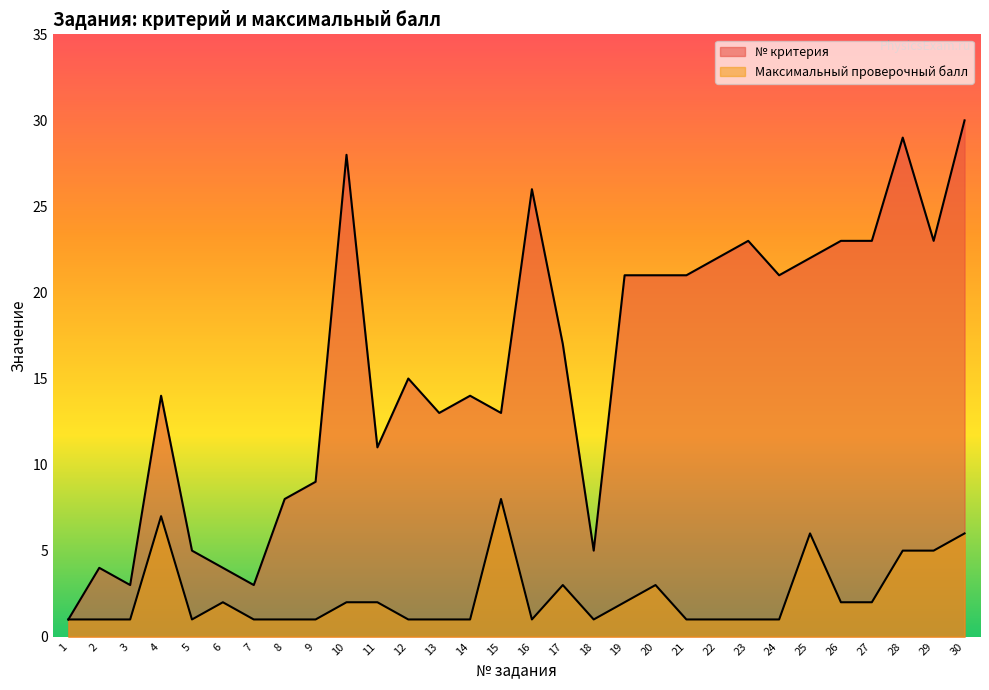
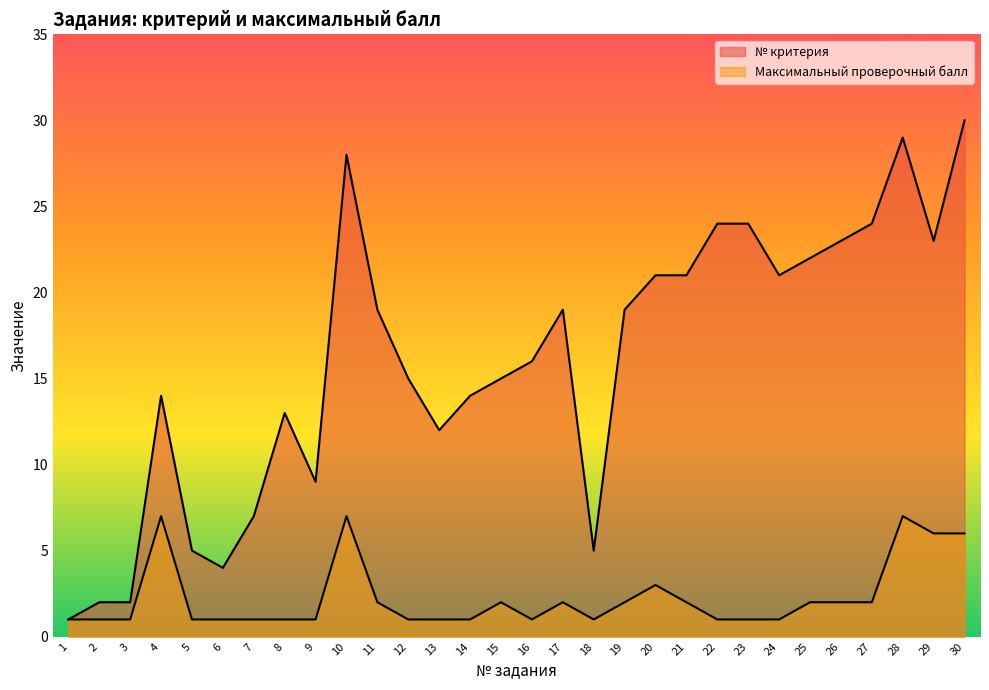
  {
    "№ критерия": {
-     "2": 4,
-     "3": 3,
+     "2": 2,
+     "3": 2,
      "4": 14,
      "5": 5,
      "6": 4,
-     "7": 3,
-     "8": 8,
+     "7": 7,
+     "8": 13,
      "9": 9,
      "10": 28,
-     "11": 11,
+     "11": 19,
      "12": 15,
-     "13": 13,
+     "13": 12,
      "14": 14,
-     "15": 13,
-     "16": 26,
-     "17": 17,
+     "15": 15,
+     "16": 16,
+     "17": 19,
      "18": 5,
-     "19": 21,
+     "19": 19,
      "20": 21,
      "21": 21,
-     "22": 22,
-     "23": 23,
+     "22": 24,
+     "23": 24,
      "24": 21,
      "25": 22,
      "26": 23,
-     "27": 23,
+     "27": 24,
      "28": 29,
      "29": 23,
      "30": 30
    },
    "Максимальный проверочный балл": {
      "2": 1,
      "3": 1,
      "4": 7,
      "5": 1,
-     "6": 2,
+     "6": 1,
      "7": 1,
      "8": 1,
      "9": 1,
-     "10": 2,
+     "10": 7,
      "11": 2,
      "12": 1,
      "13": 1,
      "14": 1,
-     "15": 8,
+     "15": 2,
      "16": 1,
-     "17": 3,
+     "17": 2,
      "18": 1,
      "19": 2,
      "20": 3,
-     "21": 1,
+     "21": 2,
      "22": 1,
      "23": 1,
      "24": 1,
-     "25": 6,
+     "25": 2,
      "26": 2,
      "27": 2,
-     "28": 5,
-     "29": 5,
+     "28": 7,
+     "29": 6,
      "30": 6
    }
  }
